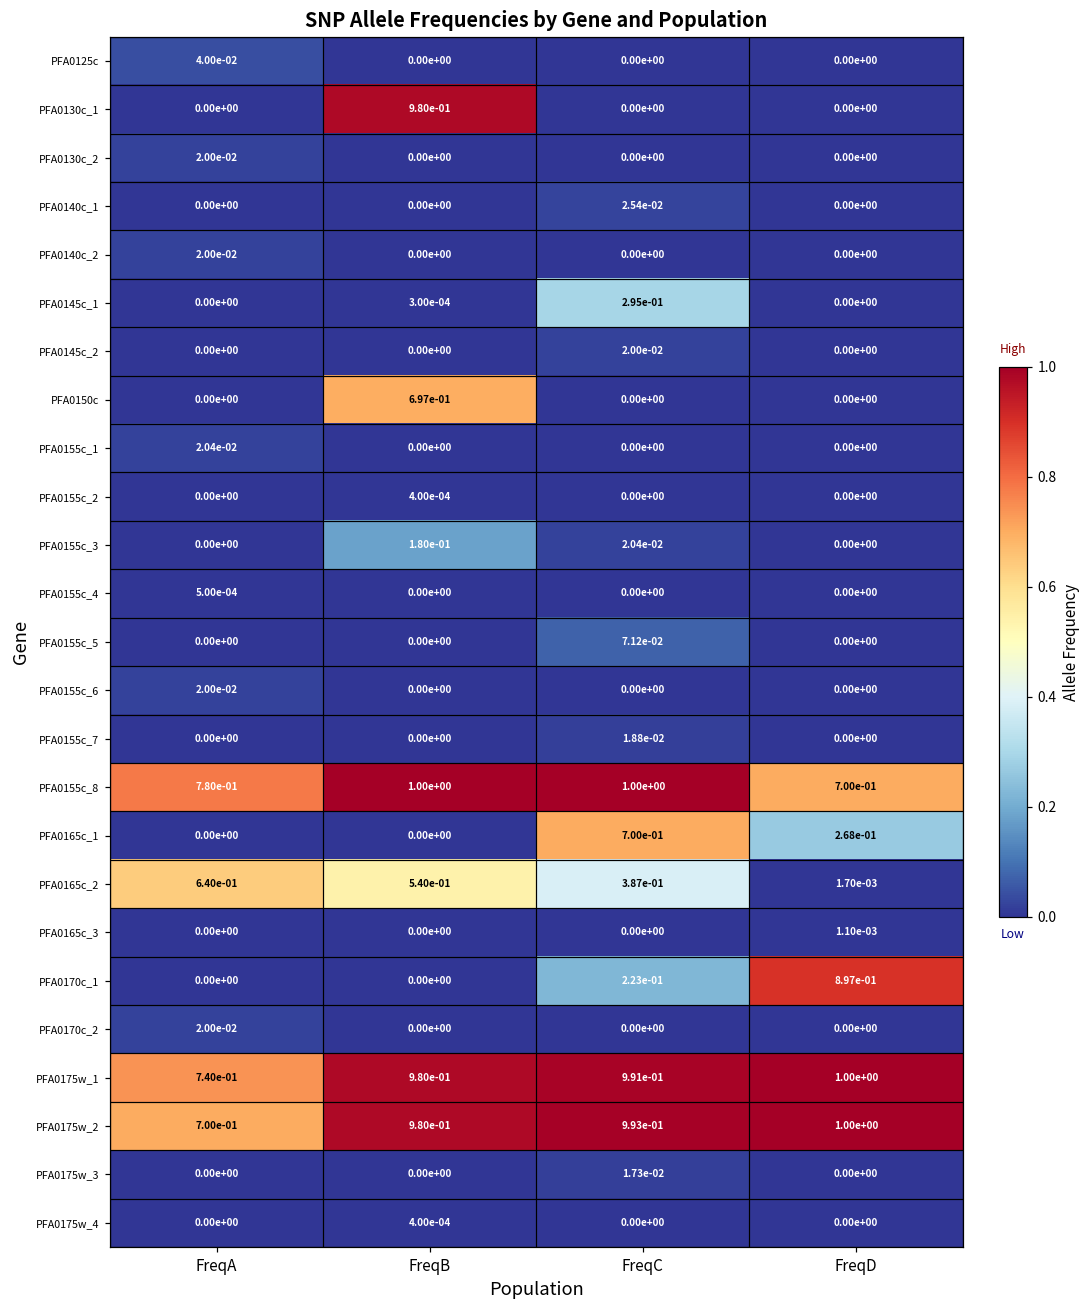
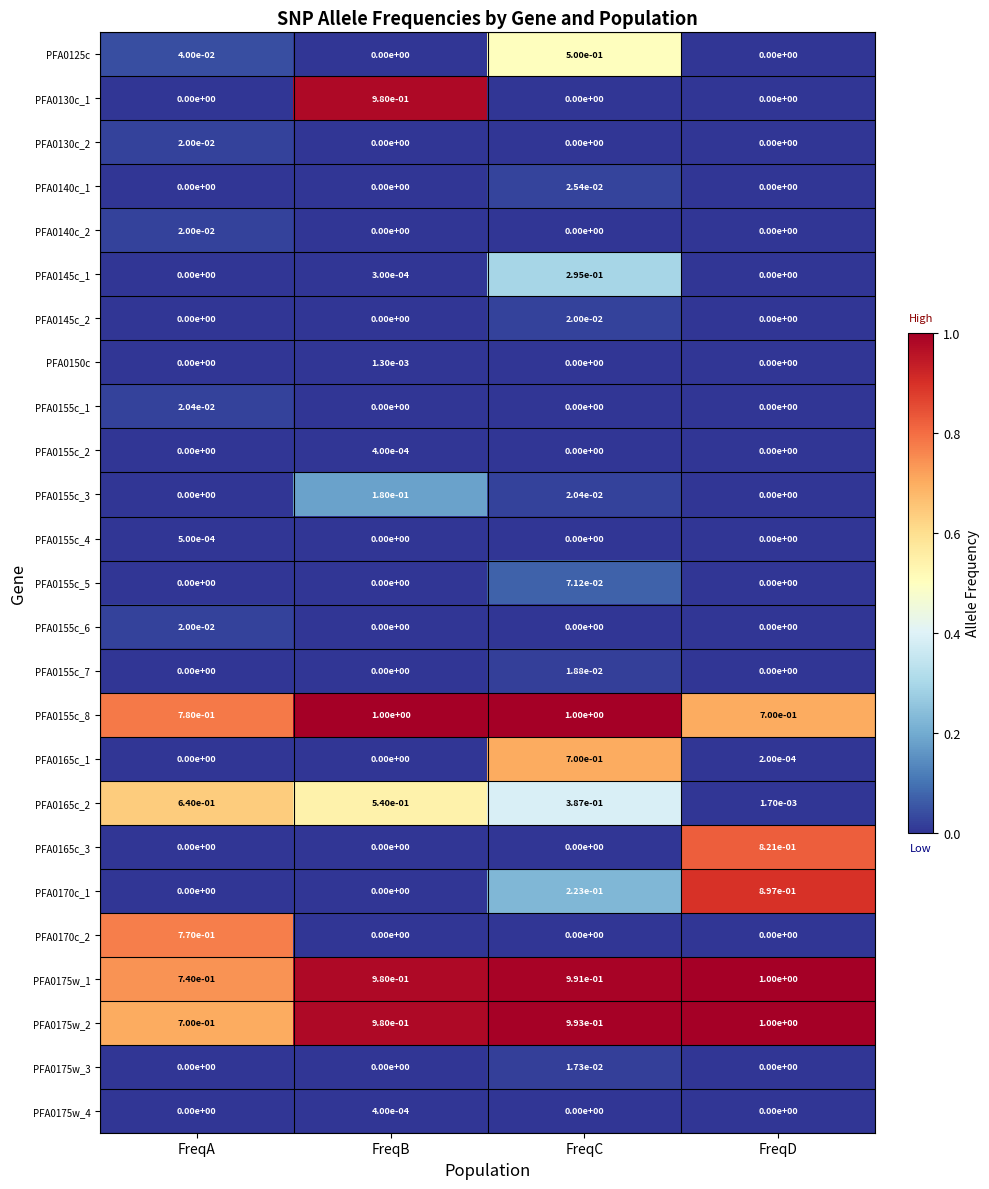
  {
    "PFA0125c": {
      "FreqA": "4.00e-02",
      "FreqB": "0.00e+00",
-     "FreqC": "0.00e+00",
+     "FreqC": "5.00e-01",
      "FreqD": "0.00e+00"
    },
    "PFA0130c_1": {
      "FreqA": "0.00e+00",
      "FreqB": "9.80e-01",
      "FreqC": "0.00e+00",
      "FreqD": "0.00e+00"
    },
    "PFA0130c_2": {
      "FreqA": "2.00e-02",
      "FreqB": "0.00e+00",
      "FreqC": "0.00e+00",
      "FreqD": "0.00e+00"
    },
    "PFA0140c_1": {
      "FreqA": "0.00e+00",
      "FreqB": "0.00e+00",
      "FreqC": "2.54e-02",
      "FreqD": "0.00e+00"
    },
    "PFA0140c_2": {
      "FreqA": "2.00e-02",
      "FreqB": "0.00e+00",
      "FreqC": "0.00e+00",
      "FreqD": "0.00e+00"
    },
    "PFA0145c_1": {
      "FreqA": "0.00e+00",
      "FreqB": "3.00e-04",
      "FreqC": "2.95e-01",
      "FreqD": "0.00e+00"
    },
    "PFA0145c_2": {
      "FreqA": "0.00e+00",
      "FreqB": "0.00e+00",
      "FreqC": "2.00e-02",
      "FreqD": "0.00e+00"
    },
    "PFA0150c": {
      "FreqA": "0.00e+00",
-     "FreqB": "6.97e-01",
+     "FreqB": "1.30e-03",
      "FreqC": "0.00e+00",
      "FreqD": "0.00e+00"
    },
    "PFA0155c_1": {
      "FreqA": "2.04e-02",
      "FreqB": "0.00e+00",
      "FreqC": "0.00e+00",
      "FreqD": "0.00e+00"
    },
    "PFA0155c_2": {
      "FreqA": "0.00e+00",
      "FreqB": "4.00e-04",
      "FreqC": "0.00e+00",
      "FreqD": "0.00e+00"
    },
    "PFA0155c_3": {
      "FreqA": "0.00e+00",
      "FreqB": "1.80e-01",
      "FreqC": "2.04e-02",
      "FreqD": "0.00e+00"
    },
    "PFA0155c_4": {
      "FreqA": "5.00e-04",
      "FreqB": "0.00e+00",
      "FreqC": "0.00e+00",
      "FreqD": "0.00e+00"
    },
    "PFA0155c_5": {
      "FreqA": "0.00e+00",
      "FreqB": "0.00e+00",
      "FreqC": "7.12e-02",
      "FreqD": "0.00e+00"
    },
    "PFA0155c_6": {
      "FreqA": "2.00e-02",
      "FreqB": "0.00e+00",
      "FreqC": "0.00e+00",
      "FreqD": "0.00e+00"
    },
    "PFA0155c_7": {
      "FreqA": "0.00e+00",
      "FreqB": "0.00e+00",
      "FreqC": "1.88e-02",
      "FreqD": "0.00e+00"
    },
    "PFA0155c_8": {
      "FreqA": "7.80e-01",
      "FreqB": "1.00e+00",
      "FreqC": "1.00e+00",
      "FreqD": "7.00e-01"
    },
    "PFA0165c_1": {
      "FreqA": "0.00e+00",
      "FreqB": "0.00e+00",
      "FreqC": "7.00e-01",
-     "FreqD": "2.68e-01"
+     "FreqD": "2.00e-04"
    },
    "PFA0165c_2": {
      "FreqA": "6.40e-01",
      "FreqB": "5.40e-01",
      "FreqC": "3.87e-01",
      "FreqD": "1.70e-03"
    },
    "PFA0165c_3": {
      "FreqA": "0.00e+00",
      "FreqB": "0.00e+00",
      "FreqC": "0.00e+00",
-     "FreqD": "1.10e-03"
+     "FreqD": "8.21e-01"
    },
    "PFA0170c_1": {
      "FreqA": "0.00e+00",
      "FreqB": "0.00e+00",
      "FreqC": "2.23e-01",
      "FreqD": "8.97e-01"
    },
    "PFA0170c_2": {
-     "FreqA": "2.00e-02",
+     "FreqA": "7.70e-01",
      "FreqB": "0.00e+00",
      "FreqC": "0.00e+00",
      "FreqD": "0.00e+00"
    },
    "PFA0175w_1": {
      "FreqA": "7.40e-01",
      "FreqB": "9.80e-01",
      "FreqC": "9.91e-01",
      "FreqD": "1.00e+00"
    },
    "PFA0175w_2": {
      "FreqA": "7.00e-01",
      "FreqB": "9.80e-01",
      "FreqC": "9.93e-01",
      "FreqD": "1.00e+00"
    },
    "PFA0175w_3": {
      "FreqA": "0.00e+00",
      "FreqB": "0.00e+00",
      "FreqC": "1.73e-02",
      "FreqD": "0.00e+00"
    },
    "PFA0175w_4": {
      "FreqA": "0.00e+00",
      "FreqB": "4.00e-04",
      "FreqC": "0.00e+00",
      "FreqD": "0.00e+00"
    }
  }
